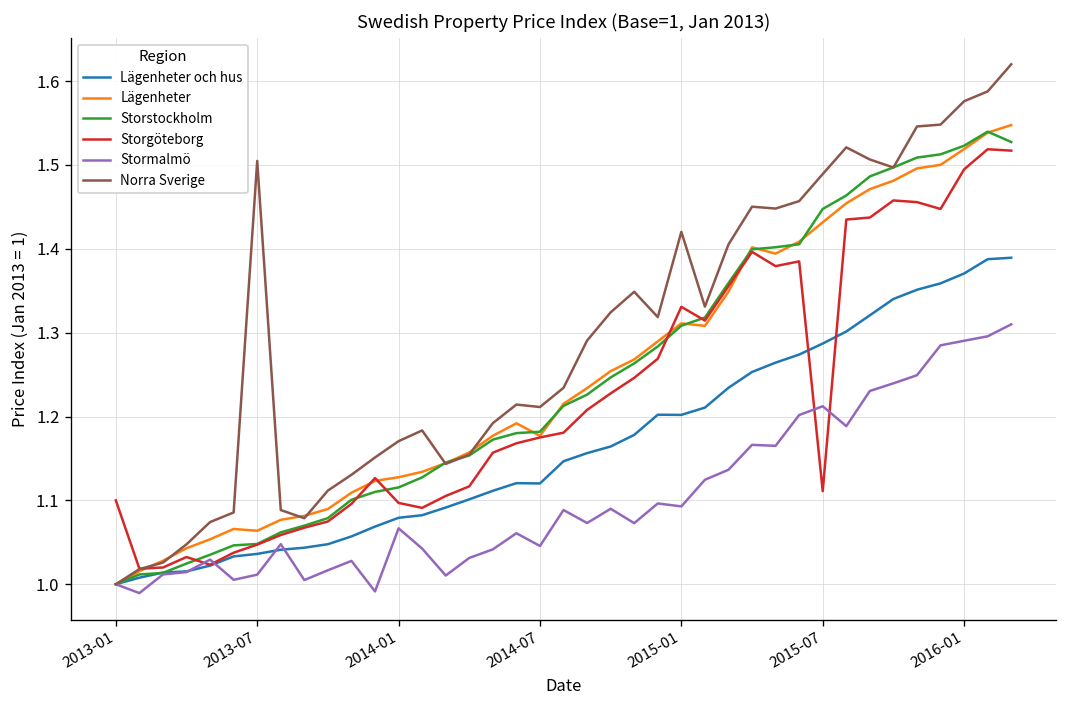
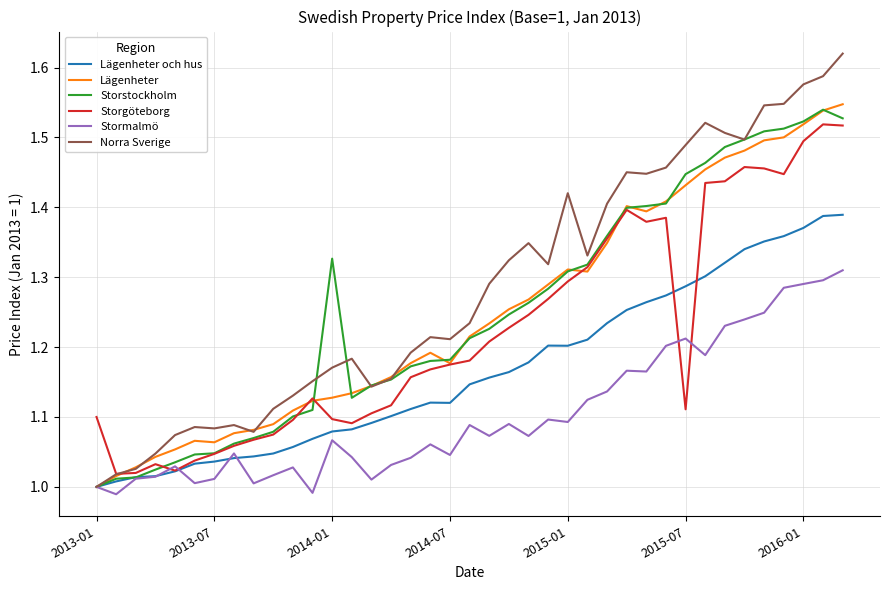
  {
    "Lägenheter och hus": {
      "2013-07": 1.04,
      "2014-01": 1.08,
      "2014-07": 1.12,
      "2015-01": 1.20,
      "2015-07": 1.29,
      "2016-01": 1.37
    },
    "Lägenheter": {
      "2013-07": 1.06,
      "2014-01": 1.13,
      "2015-07": 1.43,
      "2016-01": 1.52
    },
    "Storstockholm": {
-     "2014-01": 1.12,
+     "2014-01": 1.33,
      "2014-07": 1.18,
      "2015-07": 1.45,
      "2016-01": 1.52
    },
    "Storgöteborg": {
      "2013-01": 1.10,
      "2014-01": 1.10,
-     "2015-01": 1.33,
+     "2015-01": 1.29,
      "2015-07": 1.11,
      "2016-01": 1.49
    },
    "Stormalmö": {
      "2013-07": 1.01,
      "2014-01": 1.07,
      "2014-07": 1.05,
      "2015-01": 1.09,
      "2015-07": 1.21,
      "2016-01": 1.29
    },
    "Norra Sverige": {
-     "2013-07": 1.50,
+     "2013-07": 1.08,
      "2014-01": 1.17,
      "2014-07": 1.21,
      "2015-01": 1.42,
      "2015-07": 1.49,
      "2016-01": 1.58
    }
  }
